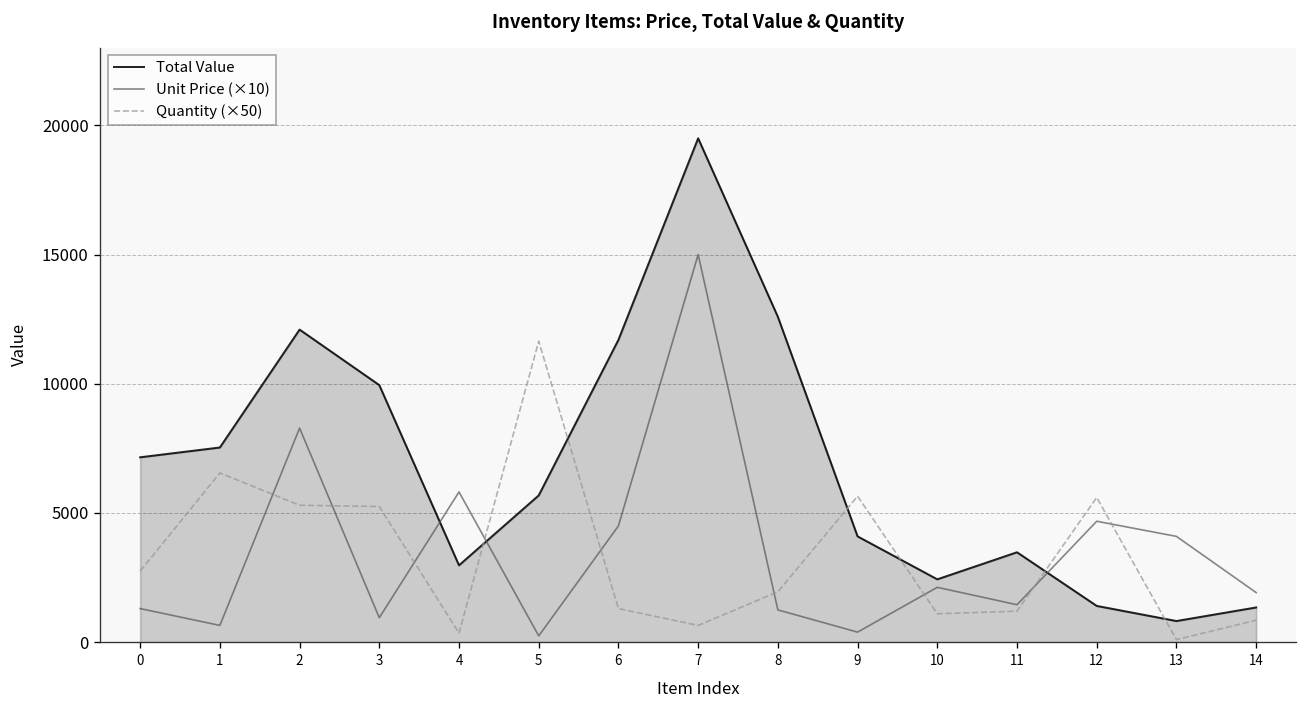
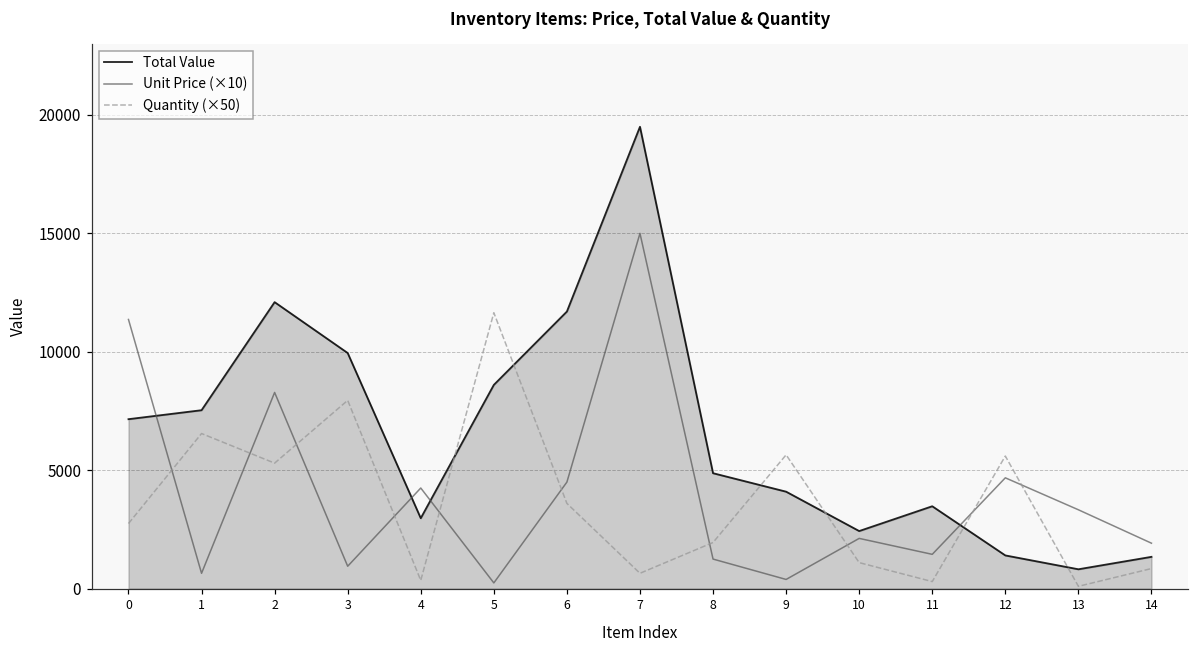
  {
    "Total Value": {
      "0": 7200,
      "1": 7500,
      "2": 12100,
      "3": 9900,
      "4": 3000,
-     "5": 5700,
+     "5": 8600,
      "6": 11700,
      "7": 19500,
-     "8": 12600,
+     "8": 4900,
      "9": 4100,
      "10": 2400,
      "11": 3500,
      "12": 1400,
      "13": 800,
      "14": 1300
    },
    "Unit Price (×10)": {
-     "0": 1300,
+     "0": 11400,
      "1": 600,
      "2": 8300,
      "3": 900,
-     "4": 5800,
+     "4": 4300,
      "5": 200,
      "6": 4500,
      "7": 15000,
      "8": 1300,
      "9": 400,
      "10": 2100,
      "11": 1500,
      "12": 4700,
-     "13": 4100,
+     "13": 3300,
      "14": 1900
    },
    "Quantity (×50)": {
      "0": 2800,
      "1": 6600,
      "2": 5300,
-     "3": 5300,
+     "3": 8000,
      "4": 400,
      "5": 11700,
-     "6": 1300,
+     "6": 3600,
      "7": 700,
      "8": 2000,
      "9": 5700,
      "10": 1100,
-     "11": 1200,
+     "11": 300,
      "12": 5600,
      "13": 100,
      "14": 900
    }
  }
